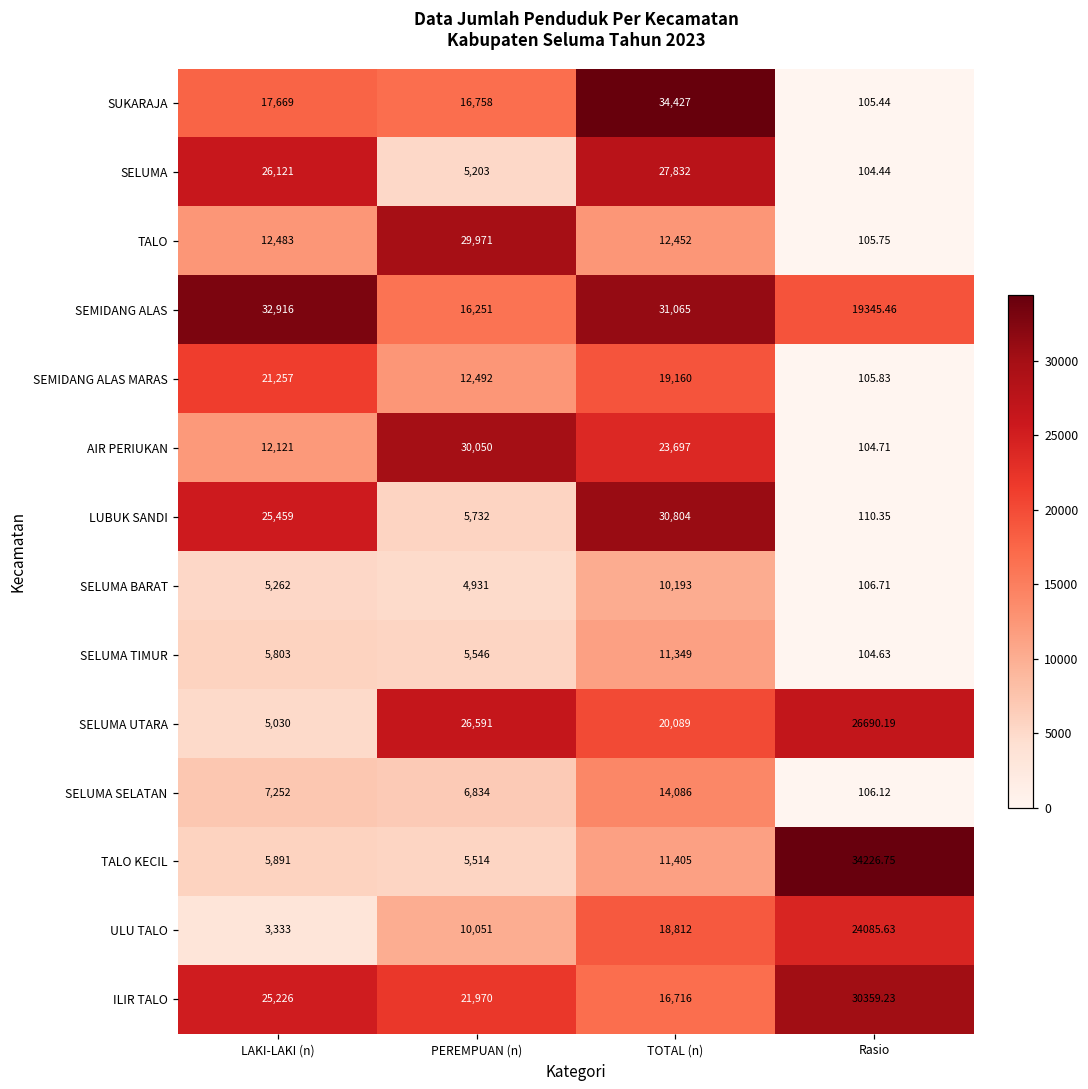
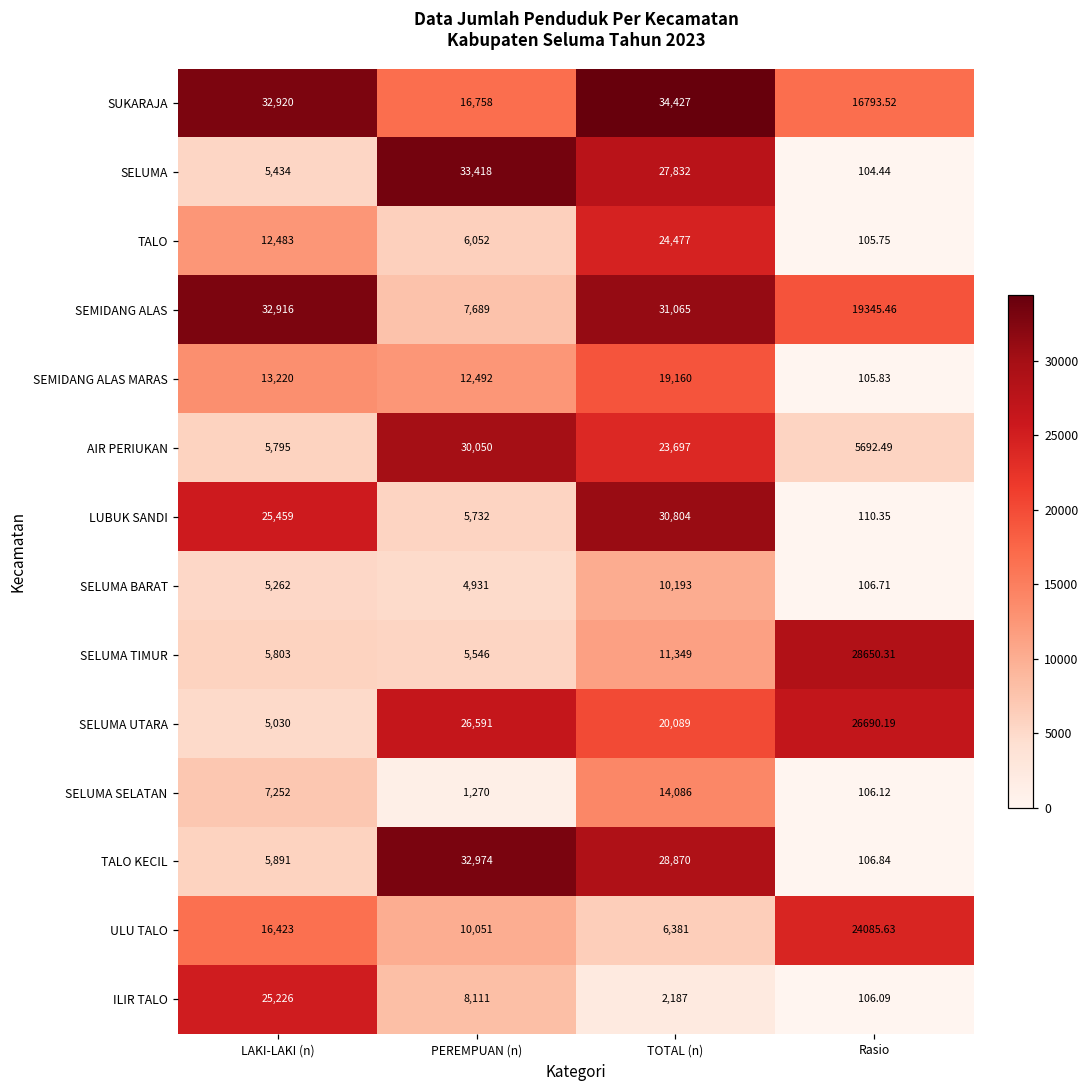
  {
    "SUKARAJA": {
-     "LAKI-LAKI (n)": "17,669",
+     "LAKI-LAKI (n)": "32,920",
      "PEREMPUAN (n)": "16,758",
      "TOTAL (n)": "34,427",
-     "Rasio": "105.44"
+     "Rasio": "16793.52"
    },
    "SELUMA": {
-     "LAKI-LAKI (n)": "26,121",
-     "PEREMPUAN (n)": "5,203",
+     "LAKI-LAKI (n)": "5,434",
+     "PEREMPUAN (n)": "33,418",
      "TOTAL (n)": "27,832",
      "Rasio": "104.44"
    },
    "TALO": {
      "LAKI-LAKI (n)": "12,483",
-     "PEREMPUAN (n)": "29,971",
-     "TOTAL (n)": "12,452",
+     "PEREMPUAN (n)": "6,052",
+     "TOTAL (n)": "24,477",
      "Rasio": "105.75"
    },
    "SEMIDANG ALAS": {
      "LAKI-LAKI (n)": "32,916",
-     "PEREMPUAN (n)": "16,251",
+     "PEREMPUAN (n)": "7,689",
      "TOTAL (n)": "31,065",
      "Rasio": "19345.46"
    },
    "SEMIDANG ALAS MARAS": {
-     "LAKI-LAKI (n)": "21,257",
+     "LAKI-LAKI (n)": "13,220",
      "PEREMPUAN (n)": "12,492",
      "TOTAL (n)": "19,160",
      "Rasio": "105.83"
    },
    "AIR PERIUKAN": {
-     "LAKI-LAKI (n)": "12,121",
+     "LAKI-LAKI (n)": "5,795",
      "PEREMPUAN (n)": "30,050",
      "TOTAL (n)": "23,697",
-     "Rasio": "104.71"
+     "Rasio": "5692.49"
    },
    "LUBUK SANDI": {
      "LAKI-LAKI (n)": "25,459",
      "PEREMPUAN (n)": "5,732",
      "TOTAL (n)": "30,804",
      "Rasio": "110.35"
    },
    "SELUMA BARAT": {
      "LAKI-LAKI (n)": "5,262",
      "PEREMPUAN (n)": "4,931",
      "TOTAL (n)": "10,193",
      "Rasio": "106.71"
    },
    "SELUMA TIMUR": {
      "LAKI-LAKI (n)": "5,803",
      "PEREMPUAN (n)": "5,546",
      "TOTAL (n)": "11,349",
-     "Rasio": "104.63"
+     "Rasio": "28650.31"
    },
    "SELUMA UTARA": {
      "LAKI-LAKI (n)": "5,030",
      "PEREMPUAN (n)": "26,591",
      "TOTAL (n)": "20,089",
      "Rasio": "26690.19"
    },
    "SELUMA SELATAN": {
      "LAKI-LAKI (n)": "7,252",
-     "PEREMPUAN (n)": "6,834",
+     "PEREMPUAN (n)": "1,270",
      "TOTAL (n)": "14,086",
      "Rasio": "106.12"
    },
    "TALO KECIL": {
      "LAKI-LAKI (n)": "5,891",
-     "PEREMPUAN (n)": "5,514",
-     "TOTAL (n)": "11,405",
-     "Rasio": "34226.75"
+     "PEREMPUAN (n)": "32,974",
+     "TOTAL (n)": "28,870",
+     "Rasio": "106.84"
    },
    "ULU TALO": {
-     "LAKI-LAKI (n)": "3,333",
+     "LAKI-LAKI (n)": "16,423",
      "PEREMPUAN (n)": "10,051",
-     "TOTAL (n)": "18,812",
+     "TOTAL (n)": "6,381",
      "Rasio": "24085.63"
    },
    "ILIR TALO": {
      "LAKI-LAKI (n)": "25,226",
-     "PEREMPUAN (n)": "21,970",
-     "TOTAL (n)": "16,716",
-     "Rasio": "30359.23"
+     "PEREMPUAN (n)": "8,111",
+     "TOTAL (n)": "2,187",
+     "Rasio": "106.09"
    }
  }
